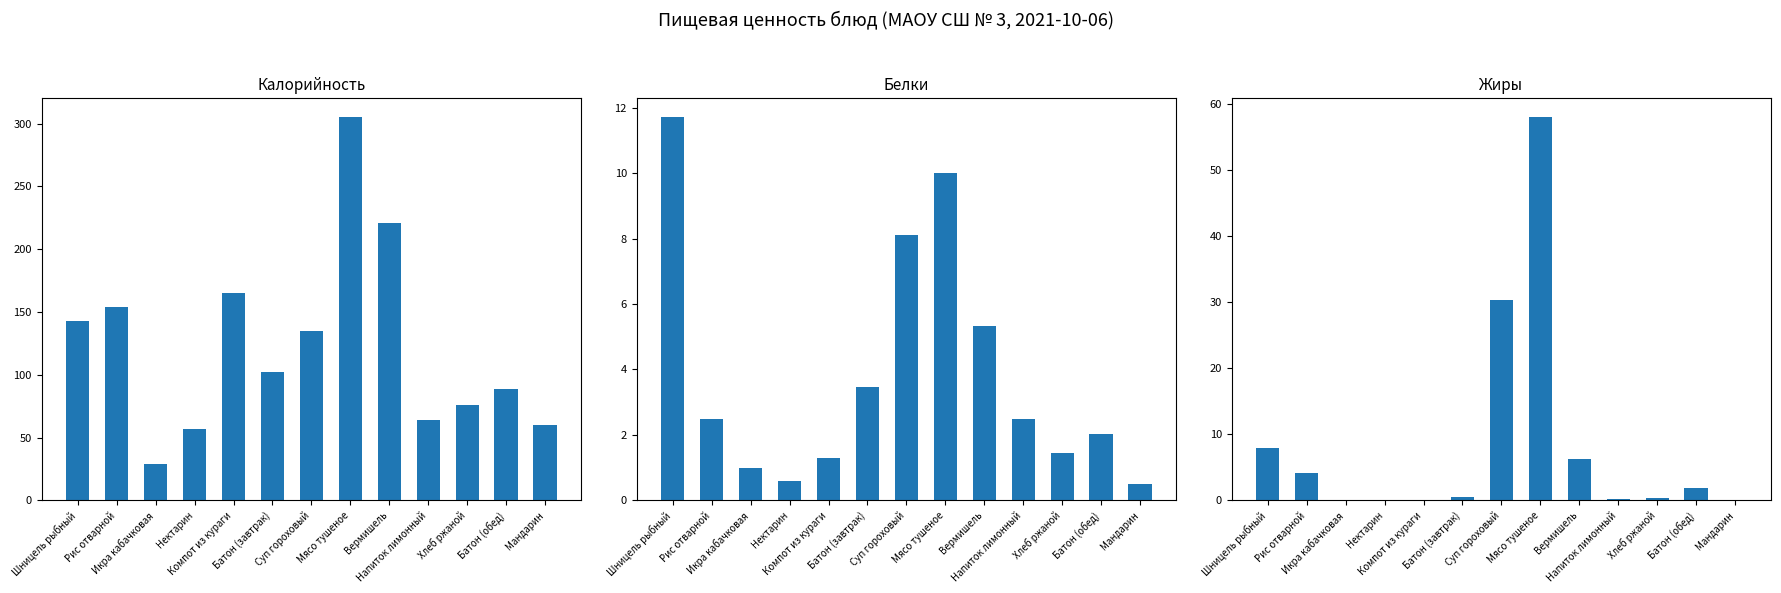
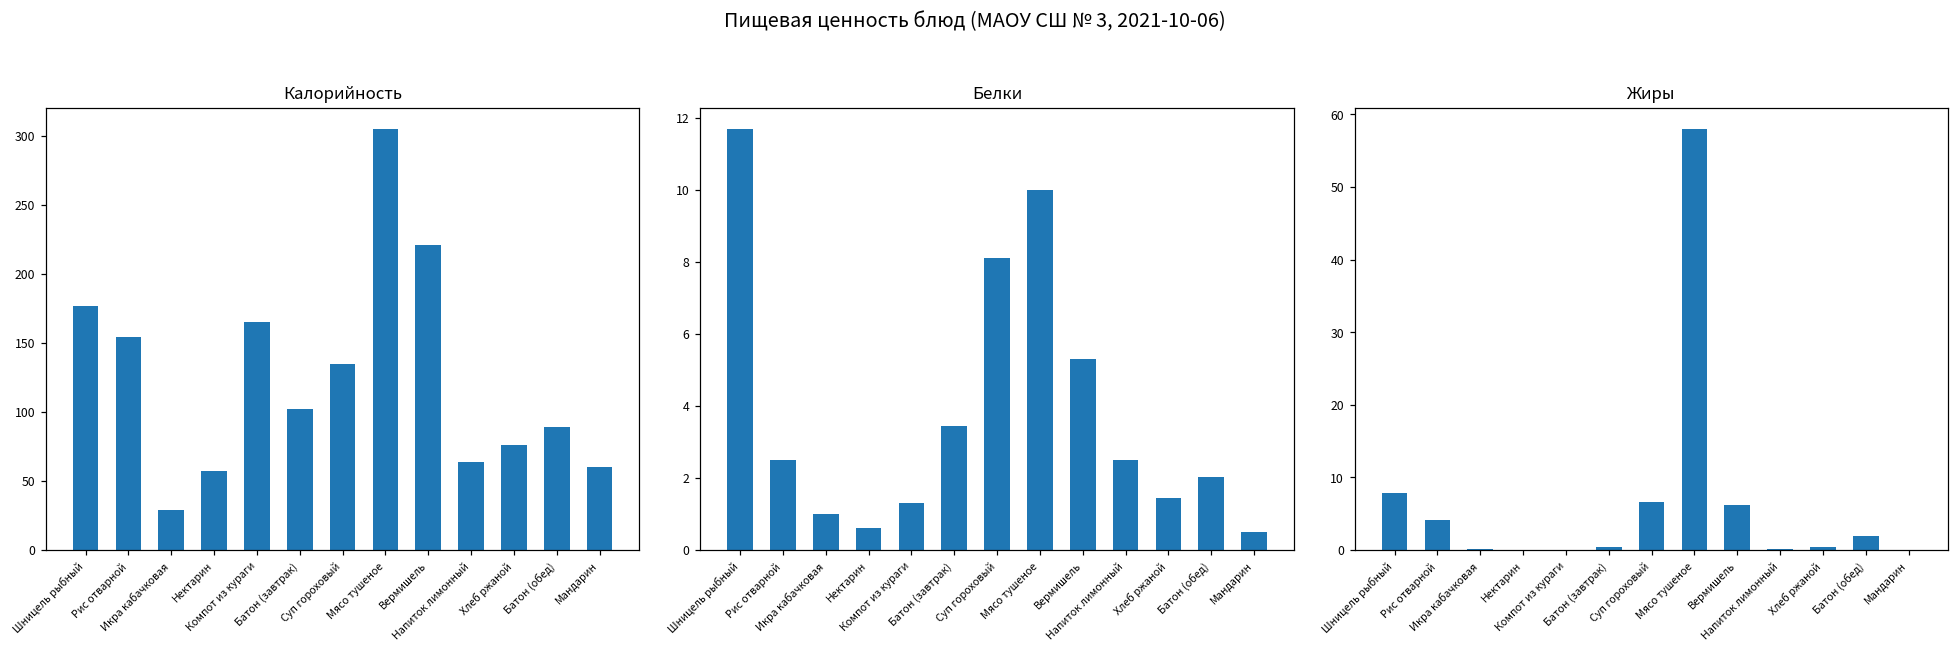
  {
    "Калорийность": {
-     "Шницель рыбный": 143,
+     "Шницель рыбный": 176,
      "Рис отварной": 154,
      "Икра кабачковая": 29,
      "Нектарин": 57,
      "Компот из кураги": 165,
      "Батон (завтрак)": 102,
      "Суп гороховый": 135,
      "Мясо тушеное": 305,
      "Вермишель": 221,
      "Напиток лимонный": 64,
      "Хлеб ржаной": 76,
      "Батон (обед)": 89,
      "Мандарин": 60
    },
    "Белки": {
      "Шницель рыбный": 11.7,
      "Рис отварной": 2.5,
      "Икра кабачковая": 1.0,
      "Нектарин": 0.6,
      "Компот из кураги": 1.3,
      "Батон (завтрак)": 3.5,
      "Суп гороховый": 8.1,
      "Мясо тушеное": 10.0,
      "Вермишель": 5.3,
      "Напиток лимонный": 2.5,
      "Хлеб ржаной": 1.4,
      "Батон (обед)": 2.0,
      "Мандарин": 0.5
    },
    "Жиры": {
      "Шницель рыбный": 8,
      "Рис отварной": 4,
      "Нектарин": 0,
      "Компот из кураги": 0,
      "Батон (завтрак)": 0,
-     "Суп гороховый": 30,
+     "Суп гороховый": 7,
      "Мясо тушеное": 58,
      "Вермишель": 6,
      "Батон (обед)": 2,
      "Мандарин": 0
    }
  }
